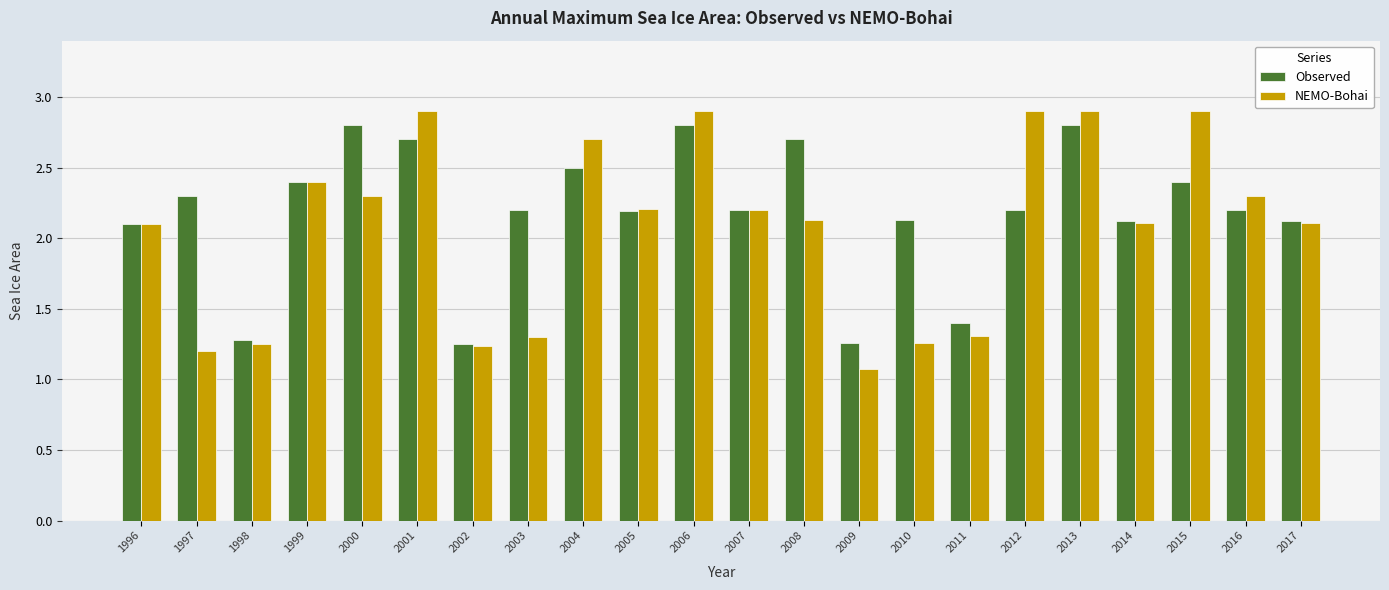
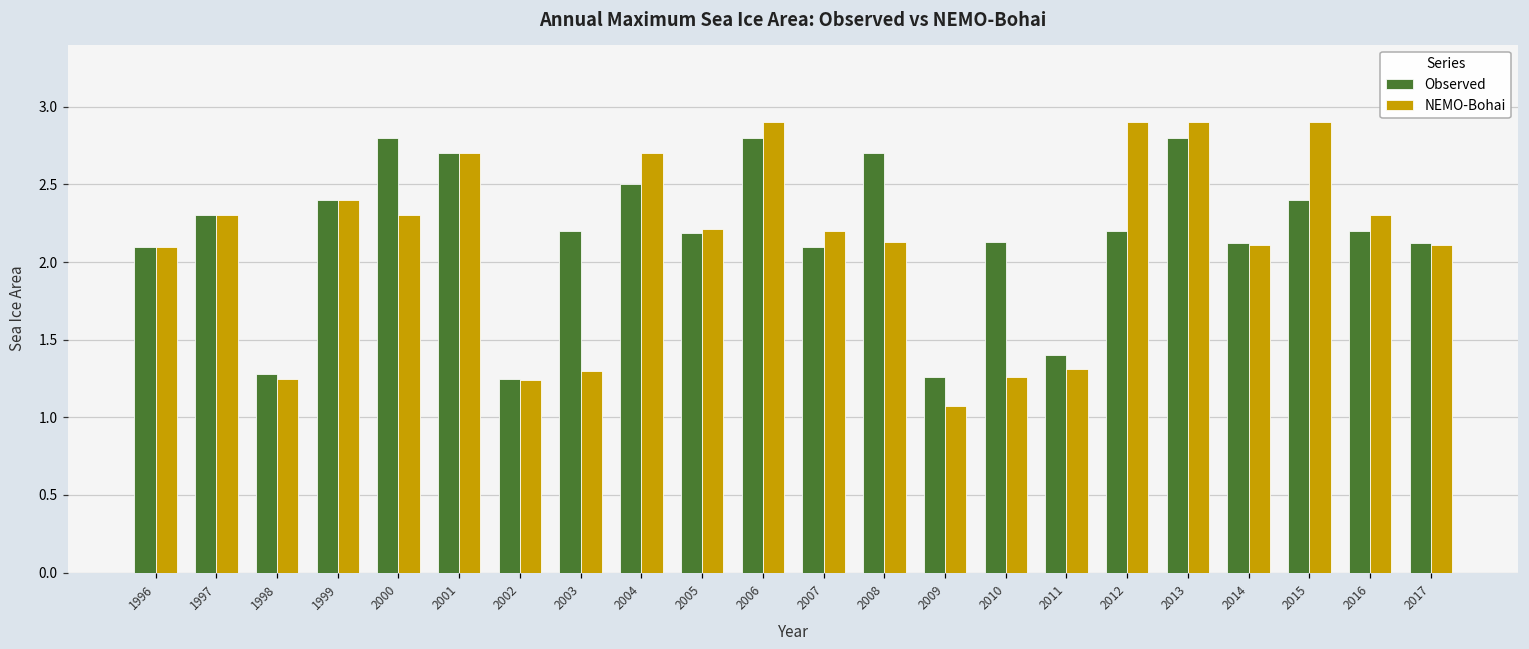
  {
    "Observed": {
      "1996": 2.1,
      "1997": 2.3,
      "1998": 1.28,
      "1999": 2.4,
      "2000": 2.8,
      "2001": 2.7,
      "2002": 1.25,
      "2003": 2.2,
      "2004": 2.5,
      "2005": 2.2,
      "2006": 2.8,
-     "2007": 2.2,
+     "2007": 2.1,
      "2008": 2.7,
      "2009": 1.26,
      "2010": 2.13,
      "2011": 1.4,
      "2012": 2.2,
      "2013": 2.8,
      "2014": 2.12,
      "2015": 2.4,
      "2016": 2.2,
      "2017": 2.12
    },
    "NEMO-Bohai": {
      "1996": 2.1,
-     "1997": 1.2,
+     "1997": 2.3,
      "1998": 1.25,
      "1999": 2.4,
      "2000": 2.3,
-     "2001": 2.9,
+     "2001": 2.7,
      "2002": 1.24,
      "2003": 1.3,
      "2004": 2.7,
      "2005": 2.2,
      "2006": 2.9,
      "2007": 2.2,
      "2008": 2.13,
      "2009": 1.07,
      "2010": 1.26,
      "2011": 1.3,
      "2012": 2.9,
      "2013": 2.9,
      "2014": 2.1,
      "2015": 2.9,
      "2016": 2.3,
      "2017": 2.1
    }
  }
